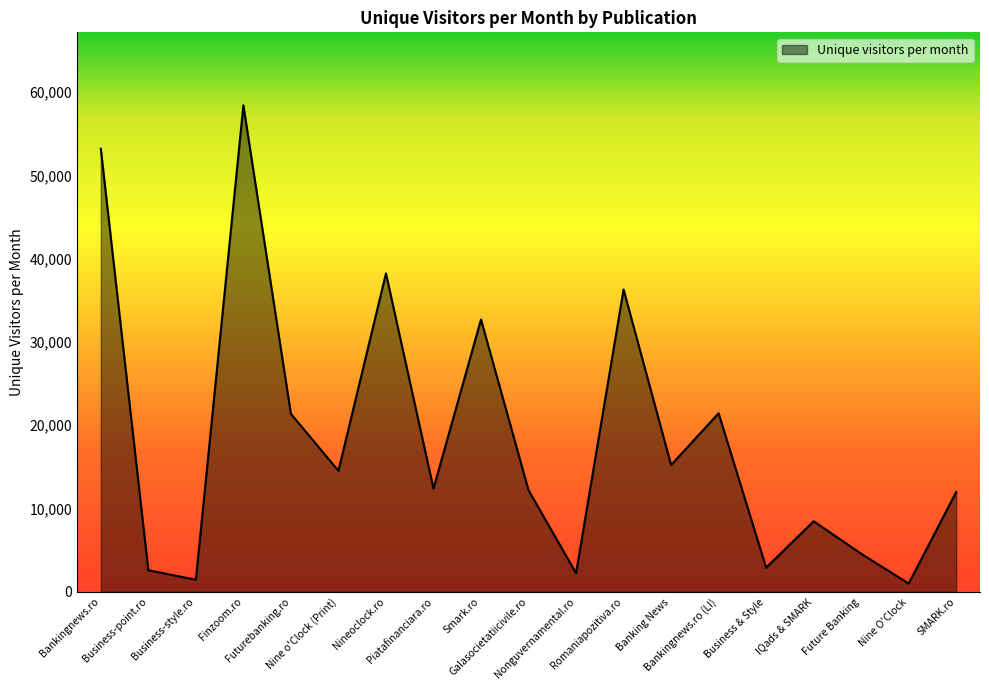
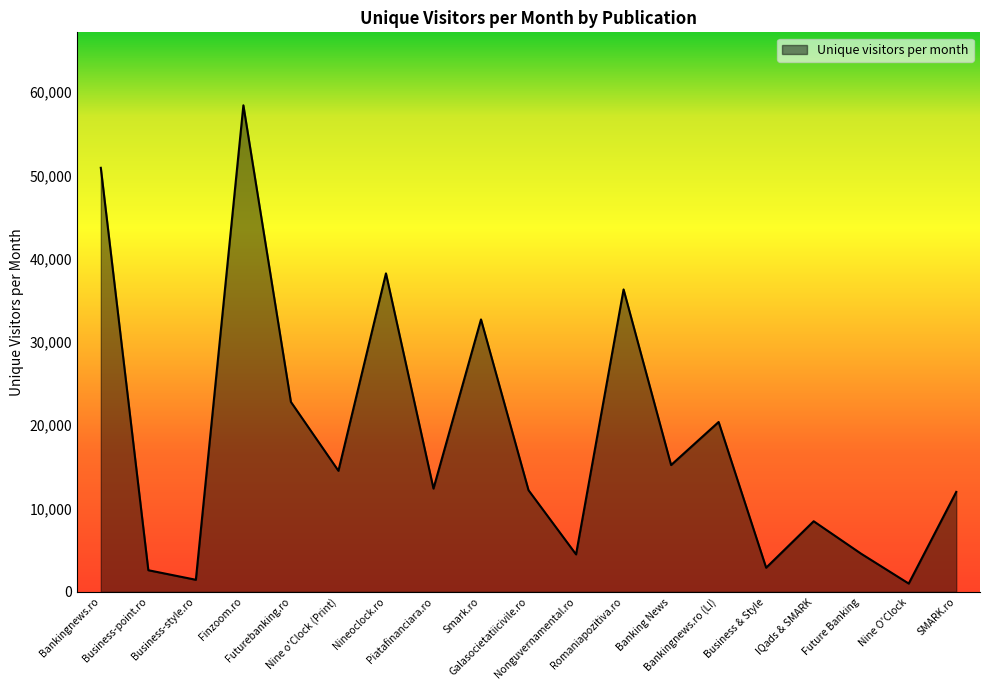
  {
-   "Bankingnews.ro": "53,000",
+   "Bankingnews.ro": "51,000",
    "Business-point.ro": "3,000",
    "Business-style.ro": "1,000",
    "Finzoom.ro": "58,000",
-   "Futurebanking.ro": "21,000",
+   "Futurebanking.ro": "23,000",
    "Nine o'Clock (Print)": "15,000",
    "Nineoclock.ro": "38,000",
    "Piatafinanciara.ro": "12,000",
    "Smark.ro": "33,000",
    "Galasocietatiicivile.ro": "12,000",
-   "Nonguvernamental.ro": "2,000",
+   "Nonguvernamental.ro": "5,000",
    "Romaniapozitiva.ro": "36,000",
    "Banking News": "15,000",
-   "Bankingnews.ro (LI)": "21,000",
+   "Bankingnews.ro (LI)": "20,000",
    "Business & Style": "3,000",
    "IQads & SMARK": "8,000",
    "Future Banking": "5,000",
    "Nine O'Clock": "1,000",
    "SMARK.ro": "12,000"
  }
